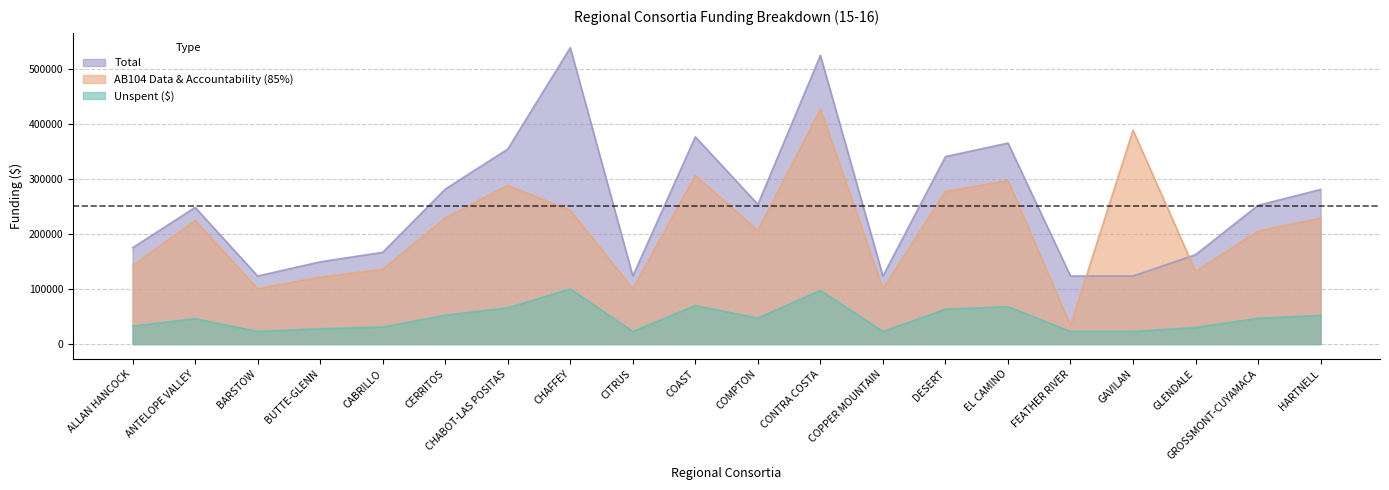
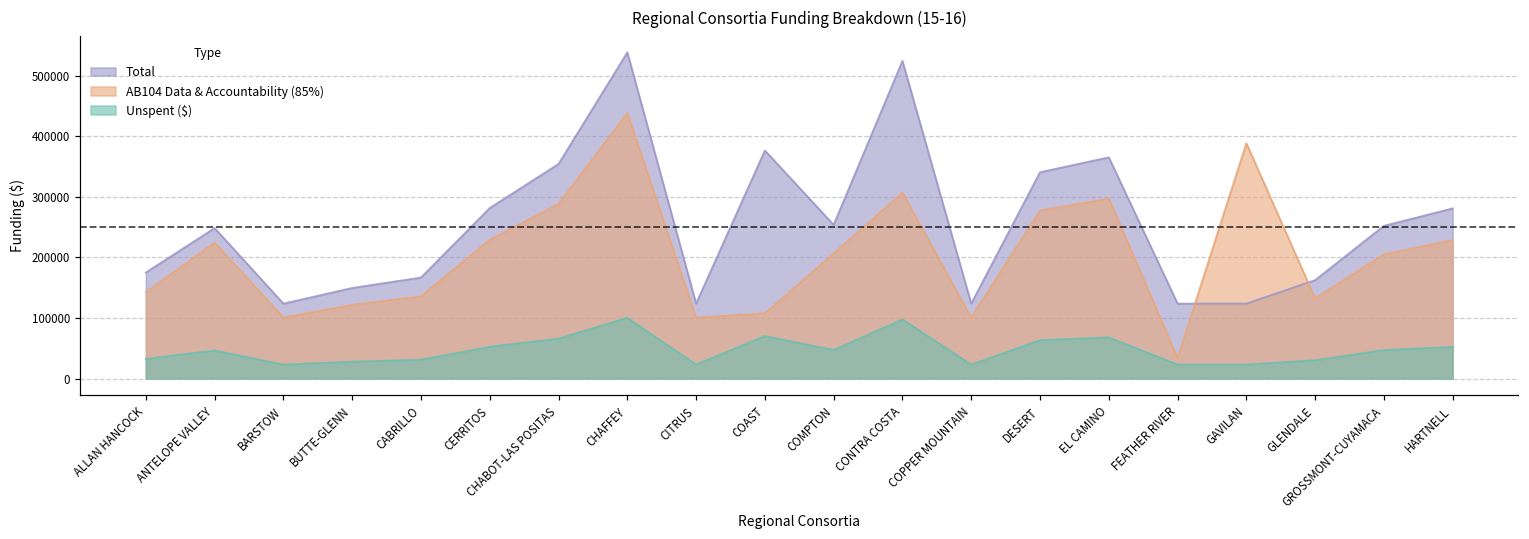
  {
    "AB104 Data & Accountability (85%)": {
      "ALLAN HANCOCK": 140000,
      "ANTELOPE VALLEY": 220000,
      "BARSTOW": 100000,
      "BUTTE-GLENN": 120000,
      "CABRILLO": 140000,
      "CERRITOS": 230000,
      "CHABOT-LAS POSITAS": 290000,
-     "CHAFFEY": 240000,
+     "CHAFFEY": 440000,
      "CITRUS": 100000,
-     "COAST": 310000,
+     "COAST": 110000,
      "COMPTON": 210000,
-     "CONTRA COSTA": 430000,
+     "CONTRA COSTA": 310000,
      "COPPER MOUNTAIN": 100000,
      "DESERT": 280000,
      "EL CAMINO": 300000,
      "FEATHER RIVER": 30000,
      "GAVILAN": 390000,
      "GLENDALE": 130000,
      "GROSSMONT-CUYAMACA": 210000,
      "HARTNELL": 230000
    }
  }
